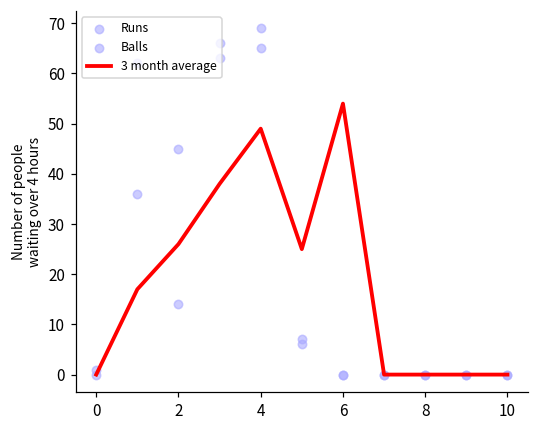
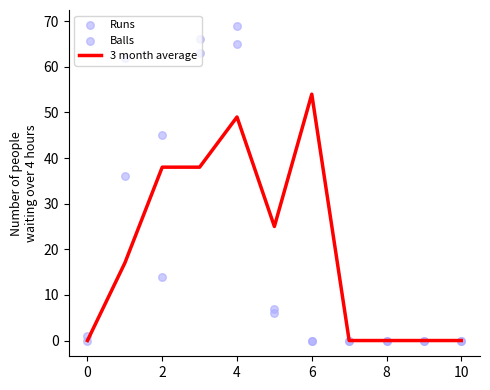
  {
    "3 month average": {
-     "2": 26,
+     "2": 38,
      "4": 49,
      "6": 54
    }
  }
